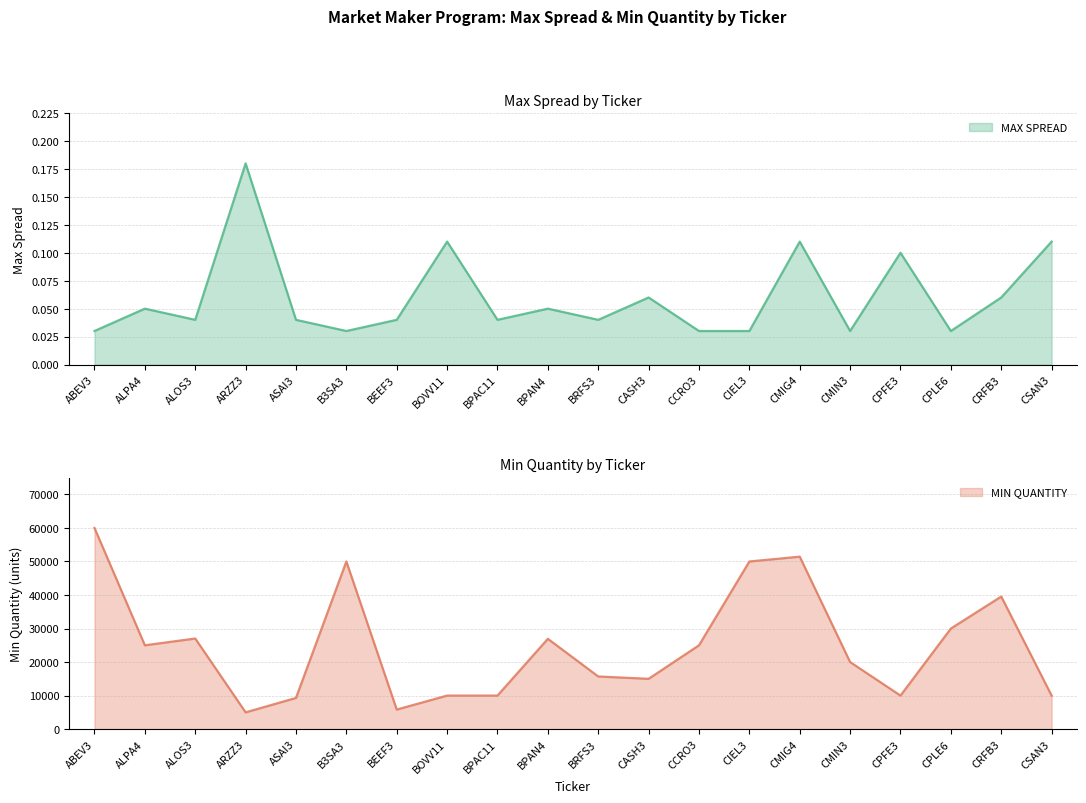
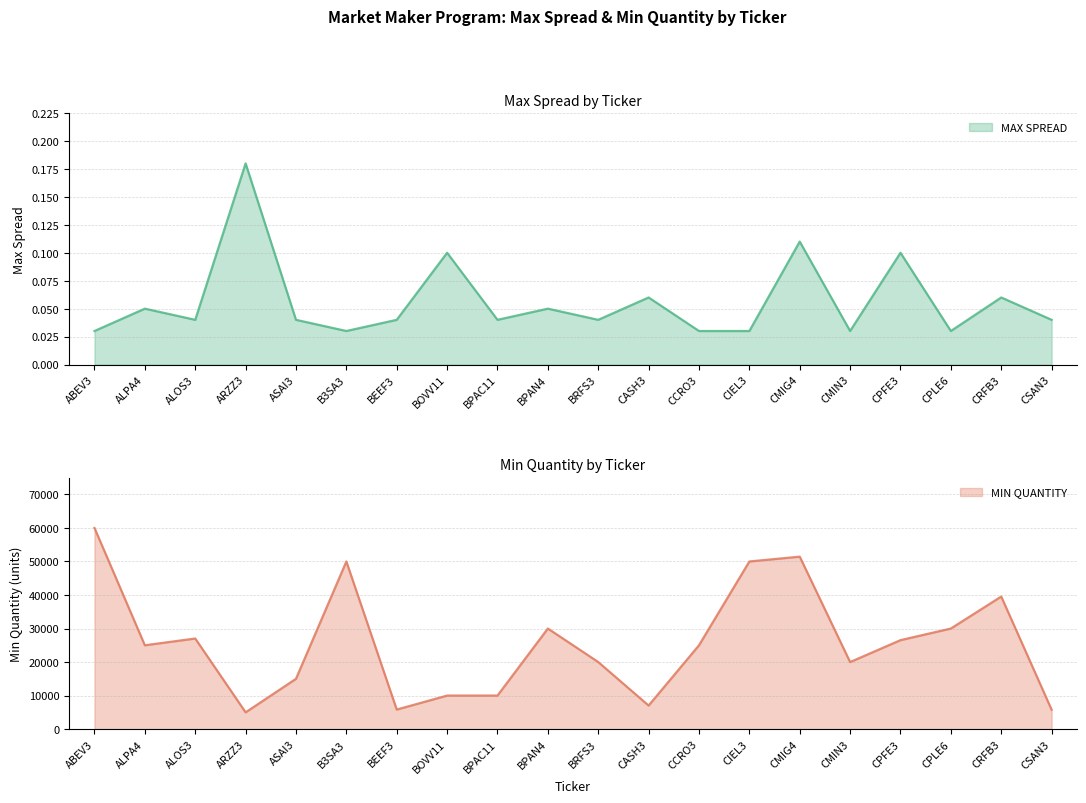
  {
    "Max Spread by Ticker": {
      "ABEV3": 0.03,
      "ALPA4": 0.05,
      "ALOS3": 0.04,
      "ARZZ3": 0.18,
      "ASAI3": 0.04,
      "B3SA3": 0.03,
      "BEEF3": 0.04,
-     "BOVV11": 0.11,
+     "BOVV11": 0.10,
      "BPAC11": 0.04,
      "BPAN4": 0.05,
      "BRFS3": 0.04,
      "CASH3": 0.06,
      "CCRO3": 0.03,
      "CIEL3": 0.03,
      "CMIG4": 0.11,
      "CMIN3": 0.03,
      "CPFE3": 0.10,
      "CPLE6": 0.03,
      "CRFB3": 0.06,
-     "CSAN3": 0.11
+     "CSAN3": 0.04
    },
    "Min Quantity by Ticker": {
      "ABEV3": 60000,
      "ALPA4": 25000,
      "ALOS3": 27000,
      "ARZZ3": 5000,
-     "ASAI3": 9000,
+     "ASAI3": 15000,
      "B3SA3": 50000,
      "BEEF3": 6000,
      "BOVV11": 10000,
      "BPAC11": 10000,
-     "BPAN4": 27000,
-     "BRFS3": 16000,
-     "CASH3": 15000,
+     "BPAN4": 30000,
+     "BRFS3": 20000,
+     "CASH3": 7000,
      "CCRO3": 25000,
      "CIEL3": 50000,
      "CMIG4": 51000,
      "CMIN3": 20000,
-     "CPFE3": 10000,
+     "CPFE3": 27000,
      "CPLE6": 30000,
      "CRFB3": 40000,
-     "CSAN3": 10000
+     "CSAN3": 6000
    }
  }
